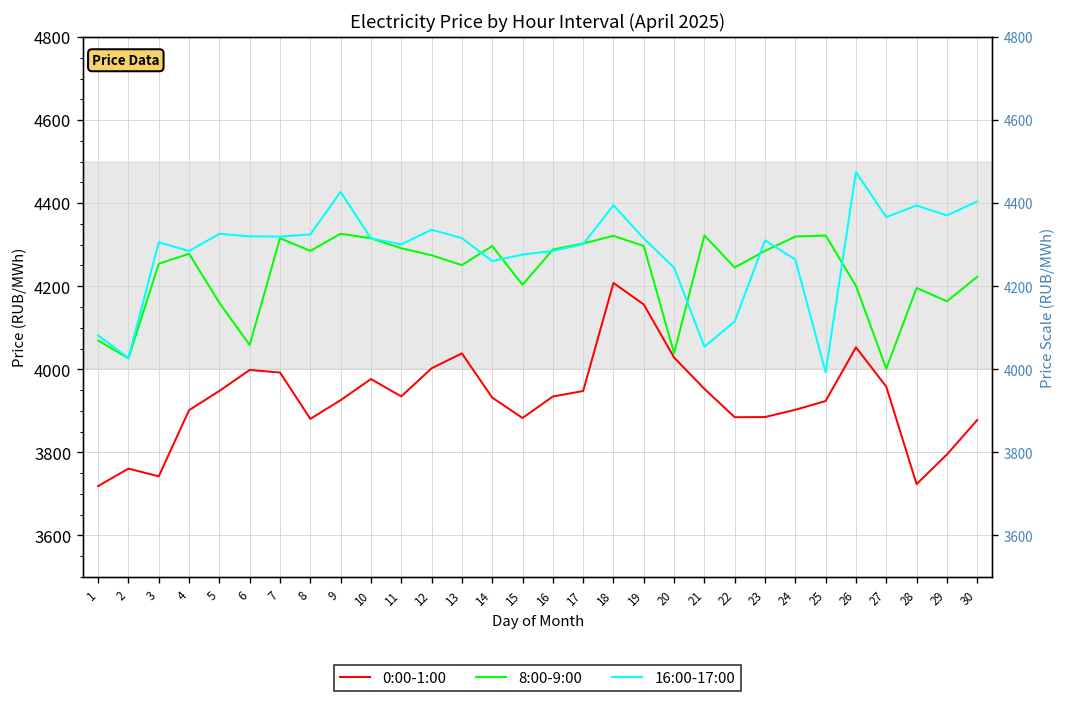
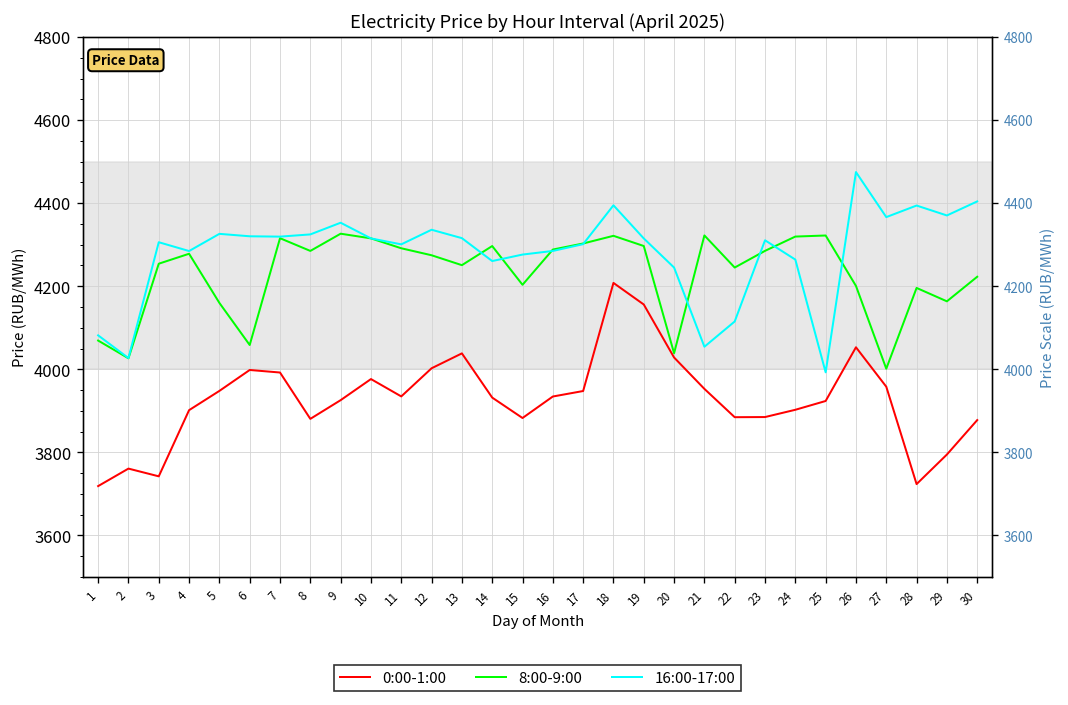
  {
    "0:00-1:00": {
      "1": 3720,
      "2": 3760,
      "3": 3740,
      "4": 3900,
      "5": 3950,
      "6": 4000,
      "7": 3990,
      "8": 3880,
      "9": 3930,
      "10": 3980,
      "11": 3930,
      "12": 4000,
      "13": 4040,
      "14": 3930,
      "15": 3880,
      "16": 3930,
      "17": 3950,
      "18": 4210,
      "19": 4160,
      "20": 4030,
      "21": 3950,
      "22": 3880,
      "23": 3880,
      "24": 3900,
      "25": 3920,
      "26": 4050,
      "27": 3960,
      "28": 3720,
      "29": 3790,
      "30": 3880
    },
    "8:00-9:00": {
      "1": 4070,
      "3": 4250,
      "5": 4160,
      "6": 4060,
      "8": 4280,
      "9": 4330,
      "11": 4290,
      "12": 4270,
      "13": 4250,
      "14": 4300,
      "15": 4200,
      "18": 4320,
      "19": 4300,
      "20": 4040,
      "21": 4320,
      "22": 4240,
      "23": 4290,
      "24": 4320,
      "25": 4320,
      "26": 4200,
      "27": 4000,
      "28": 4200,
      "29": 4160,
      "30": 4220
    },
    "16:00-17:00": {
      "1": 4080,
      "3": 4310,
      "5": 4330,
      "6": 4320,
      "8": 4320,
-     "9": 4430,
+     "9": 4350,
      "11": 4300,
      "12": 4340,
      "13": 4320,
      "14": 4260,
      "15": 4280,
      "18": 4390,
      "19": 4320,
      "20": 4240,
      "21": 4050,
      "22": 4120,
      "23": 4310,
      "24": 4260,
      "25": 3990,
      "26": 4470,
      "27": 4370,
      "28": 4390,
      "29": 4370,
      "30": 4400
    }
  }
